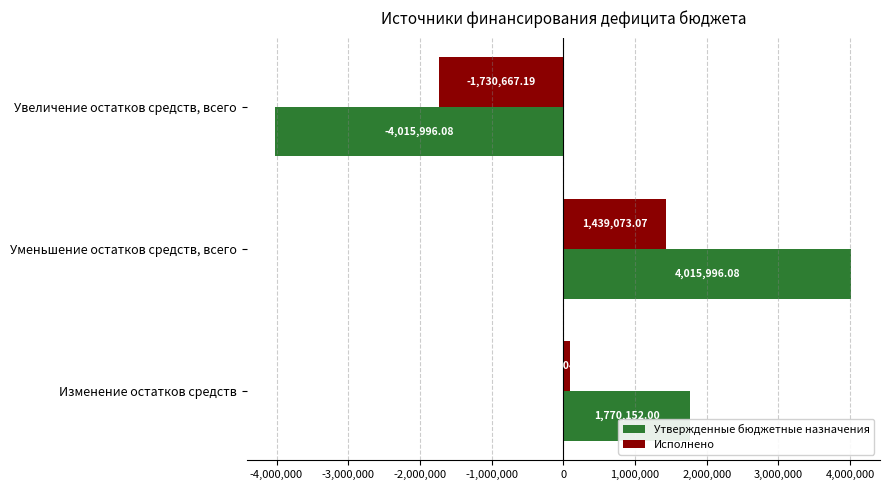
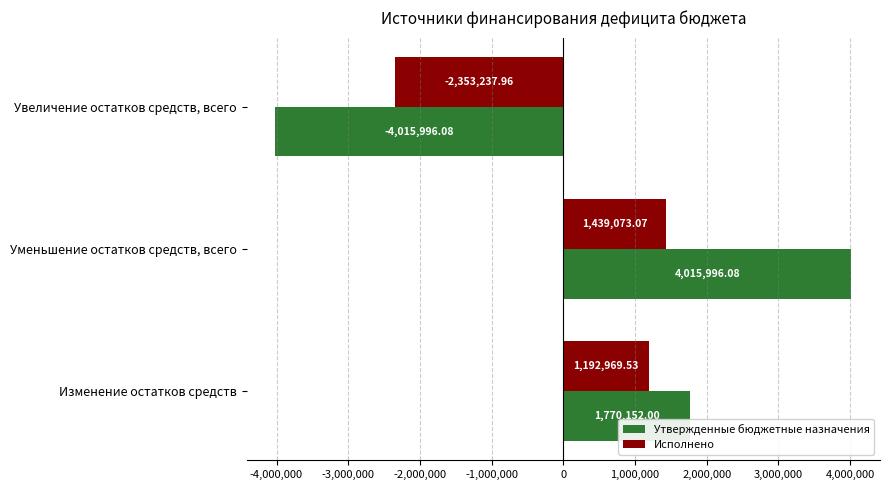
  {
    "Утвержденные бюджетные назначения": {
      "Увеличение остатков средств, всего": "-4,015,996.08",
      "Уменьшение остатков средств, всего": "4,015,996.08"
    },
    "Исполнено": {
-     "Увеличение остатков средств, всего": "-1,730,667.19",
+     "Увеличение остатков средств, всего": "-2,353,237.96",
      "Уменьшение остатков средств, всего": "1,439,073.07",
-     "Изменение остатков средств": "100,000"
+     "Изменение остатков средств": "1,200,000"
    }
  }
